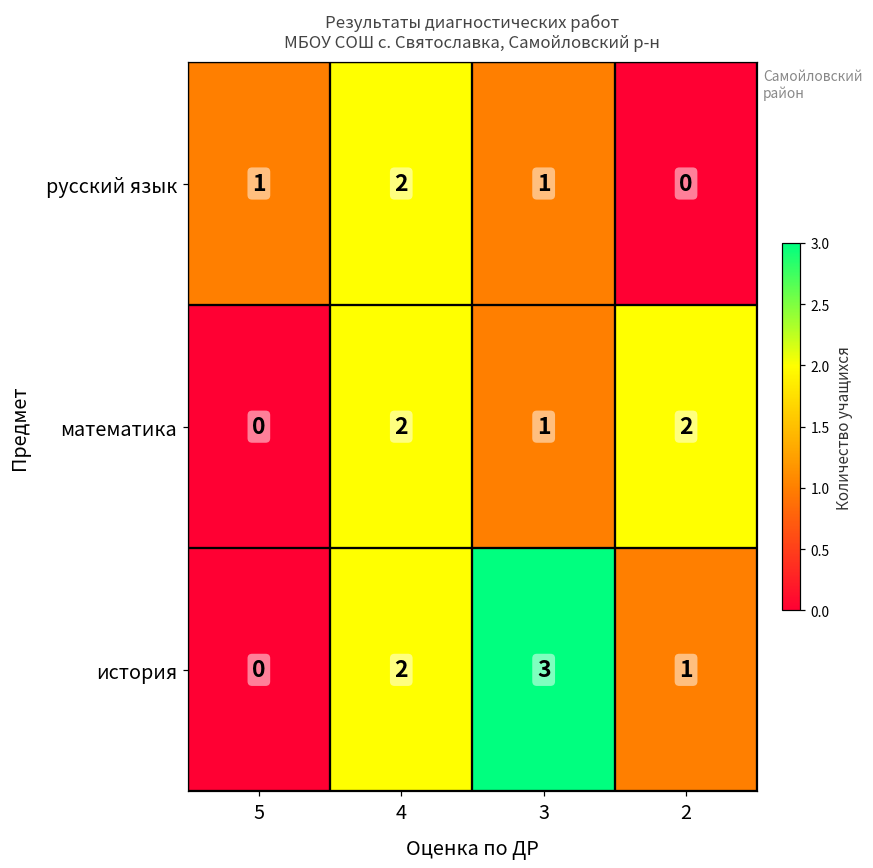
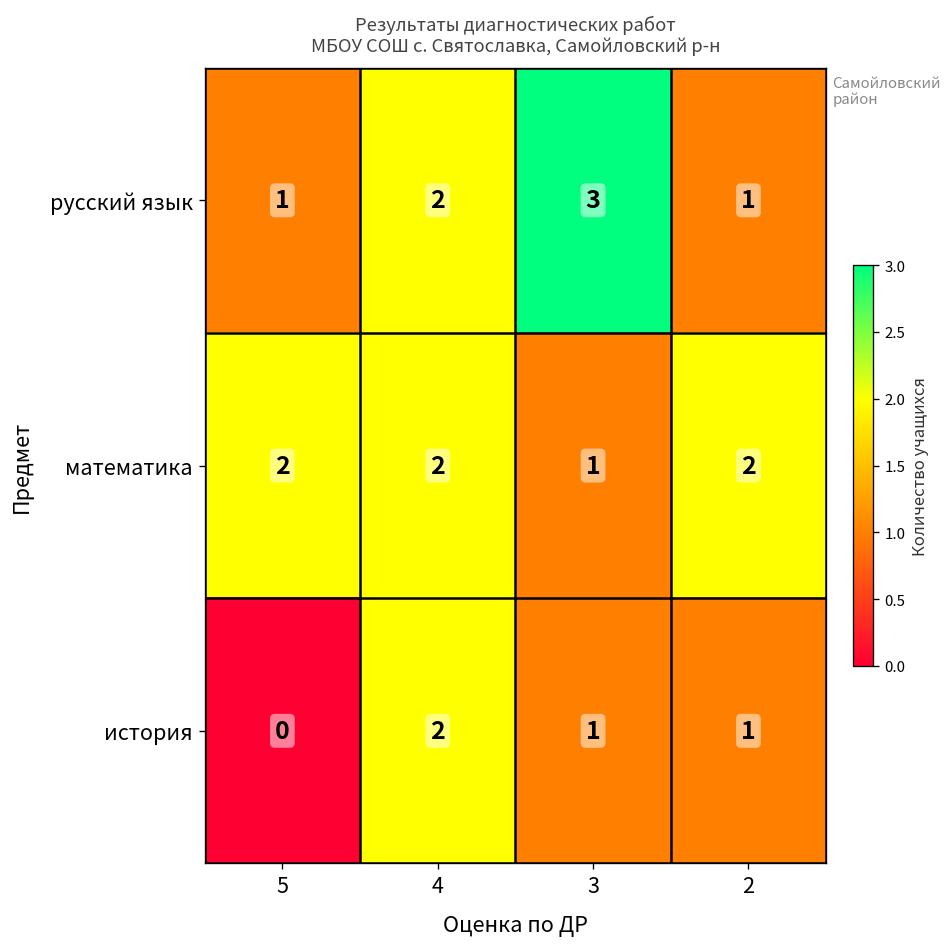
  {
    "русский язык": {
-     "3": 1,
-     "2": 0
+     "3": 3,
+     "2": 1
    },
    "математика": {
-     "5": 0
+     "5": 2
    },
    "история": {
-     "3": 3
+     "3": 1
    }
  }
